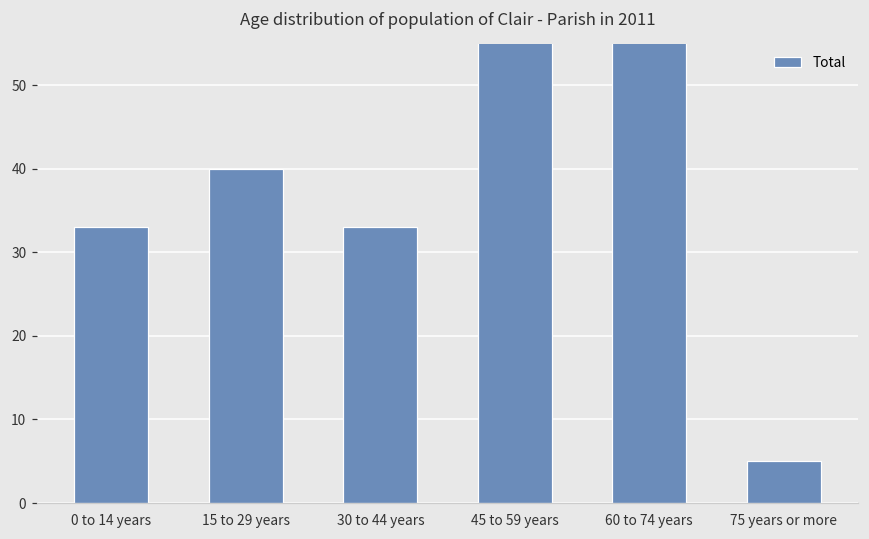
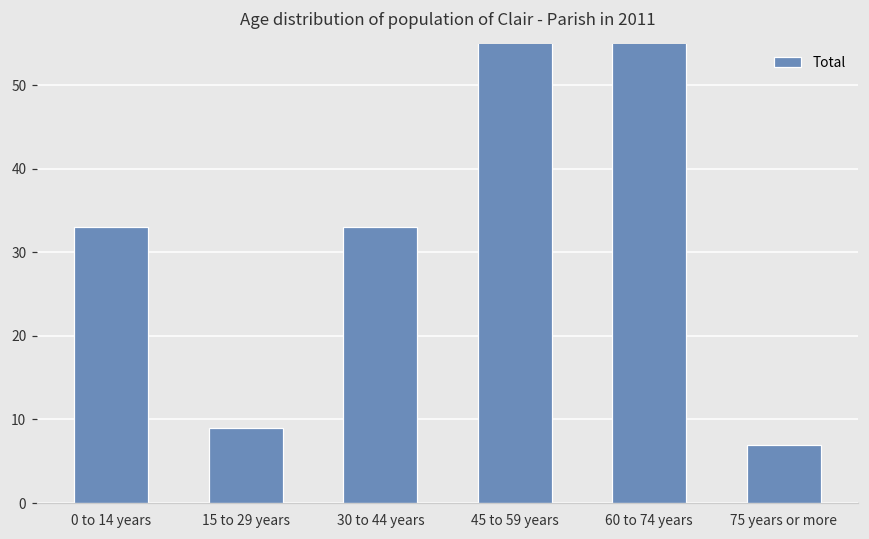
  {
    "0 to 14 years": 33,
-   "15 to 29 years": 40,
+   "15 to 29 years": 9,
    "30 to 44 years": 33,
-   "75 years or more": 5
+   "75 years or more": 7
  }
